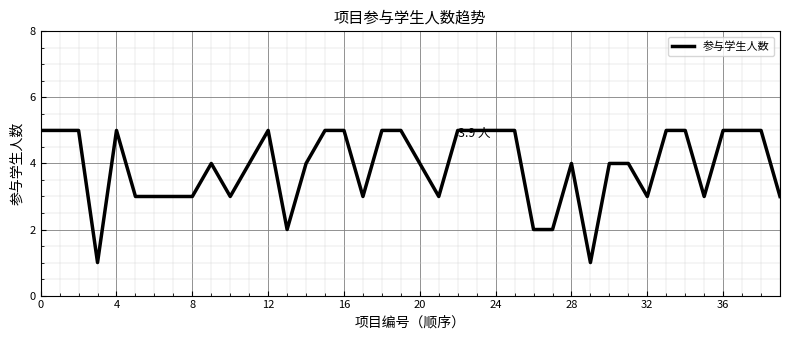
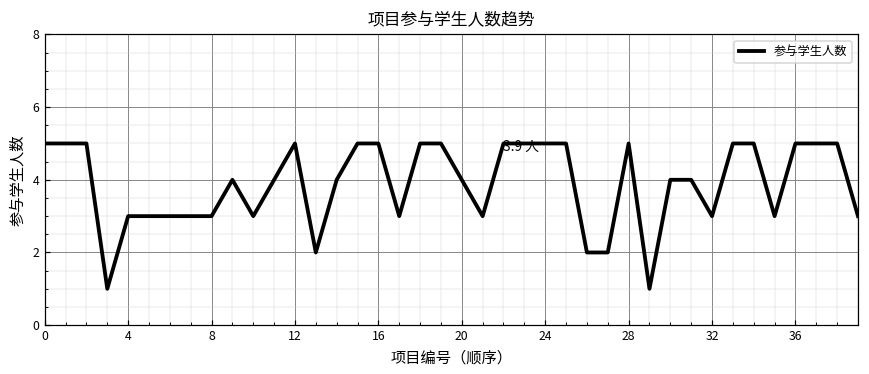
  {
    "0": 5,
-   "4": 5,
+   "4": 3,
    "8": 3,
    "12": 5,
    "16": 5,
    "20": 4,
    "24": 5,
-   "28": 4,
+   "28": 5,
    "32": 3,
    "36": 5
  }
